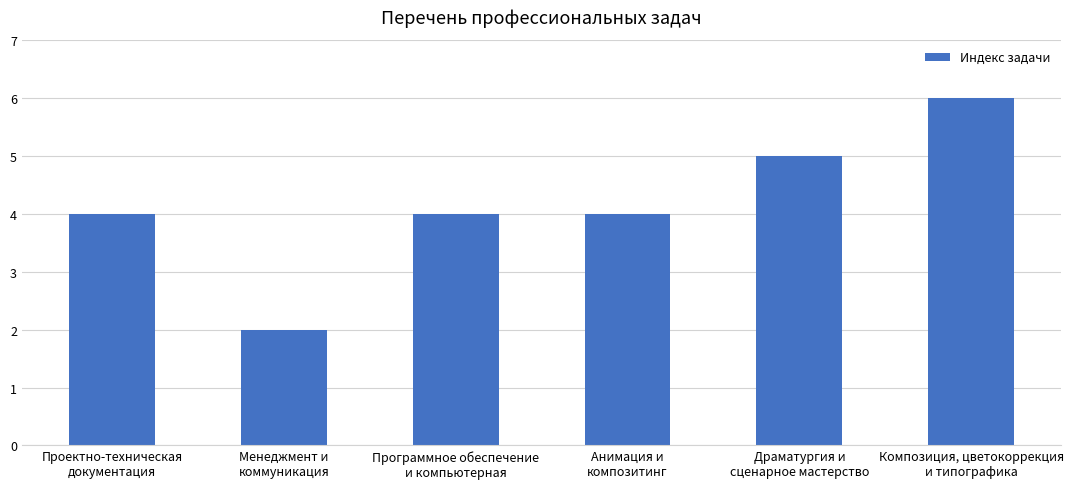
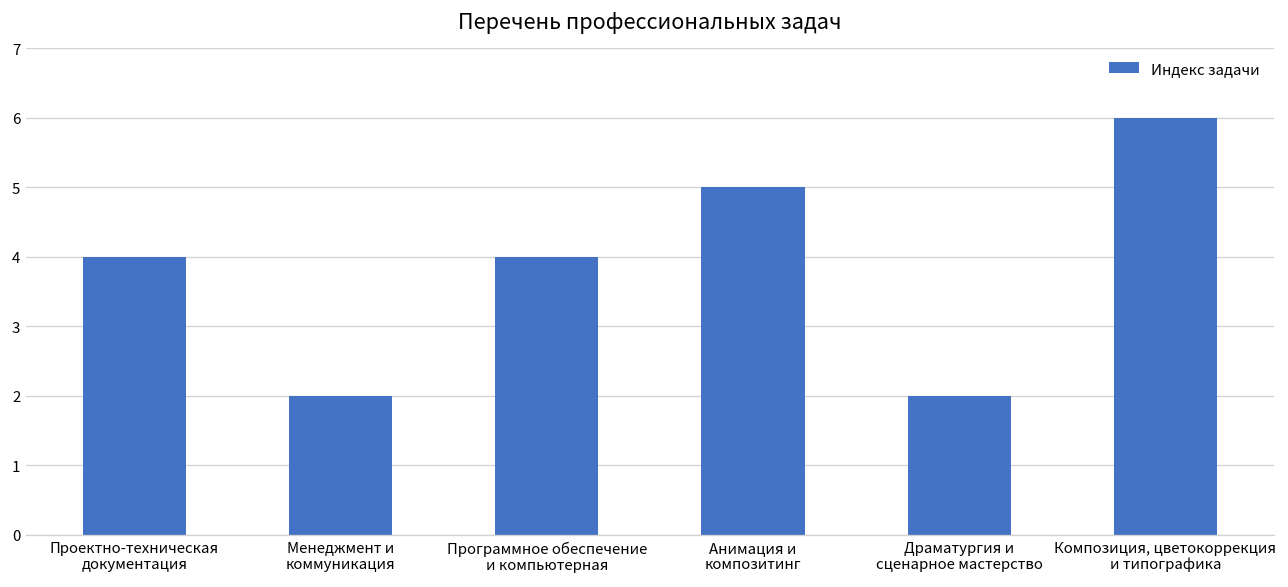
  {
    "Проектно-техническая документация": 4,
    "Менеджмент и коммуникация": 2,
    "Программное обеспечение и компьютерная": 4,
-   "Анимация и композитинг": 4,
-   "Драматургия и сценарное мастерство": 5,
+   "Анимация и композитинг": 5,
+   "Драматургия и сценарное мастерство": 2,
    "Композиция, цветокоррекция и типографика": 6
  }
